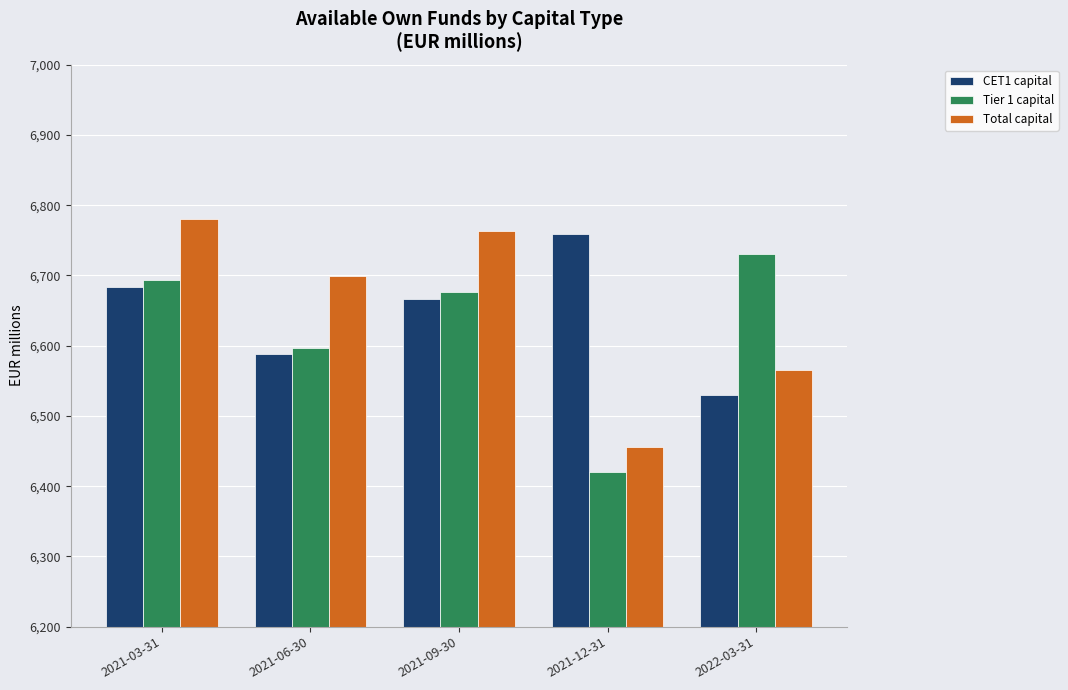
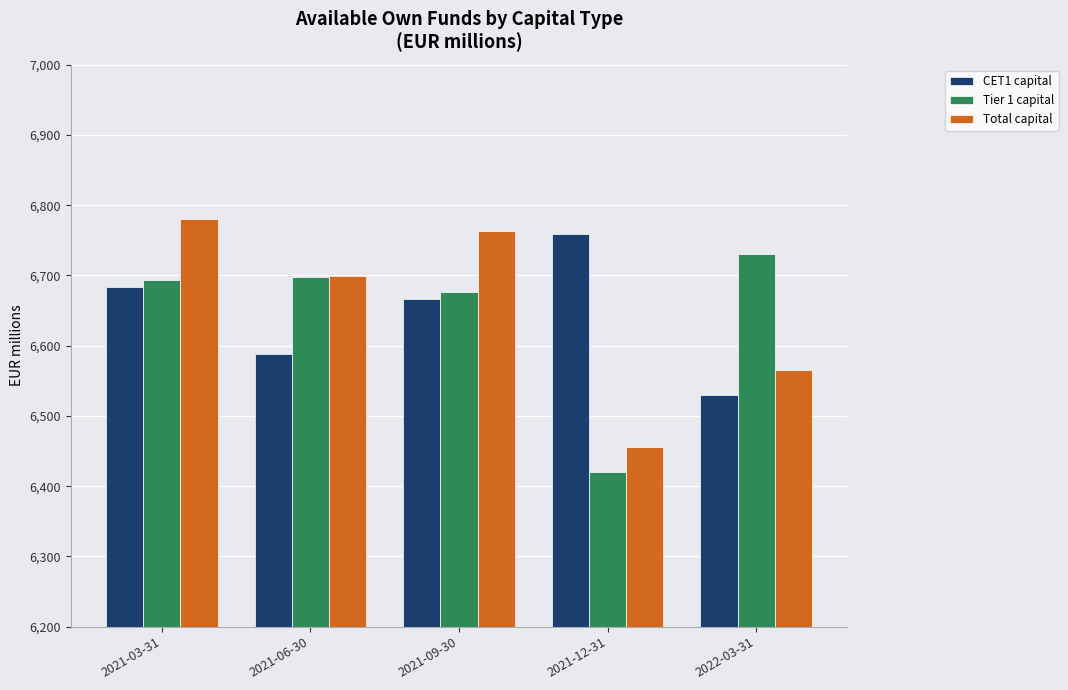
  {
    "CET1 capital": {
      "2021-03-31": "6,680",
      "2021-06-30": "6,590",
      "2021-09-30": "6,670",
      "2021-12-31": "6,760",
      "2022-03-31": "6,530"
    },
    "Tier 1 capital": {
      "2021-03-31": "6,690",
-     "2021-06-30": "6,600",
+     "2021-06-30": "6,700",
      "2021-09-30": "6,680",
      "2021-12-31": "6,420",
      "2022-03-31": "6,730"
    },
    "Total capital": {
      "2021-03-31": "6,780",
      "2021-06-30": "6,700",
      "2021-09-30": "6,760",
      "2021-12-31": "6,460",
      "2022-03-31": "6,570"
    }
  }
